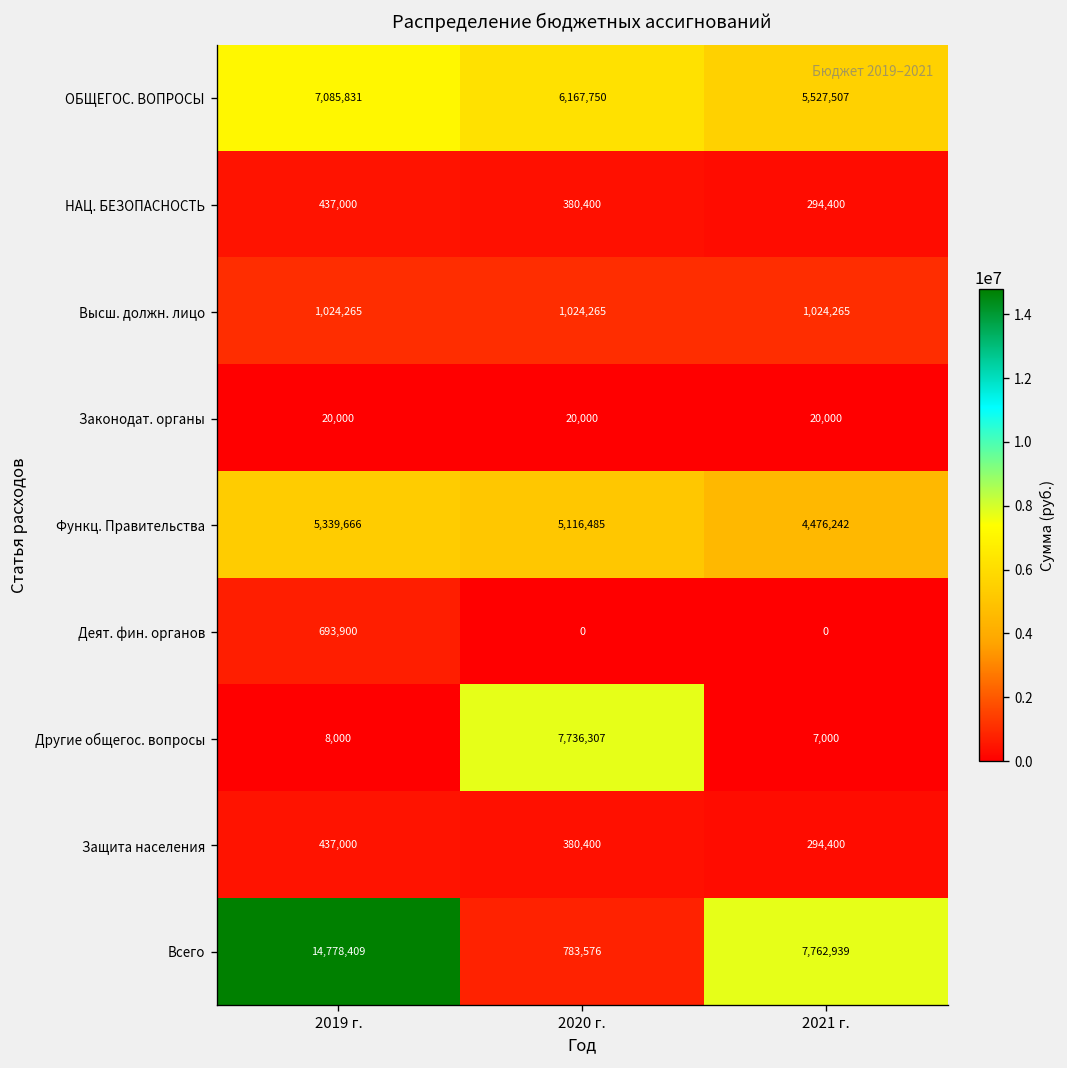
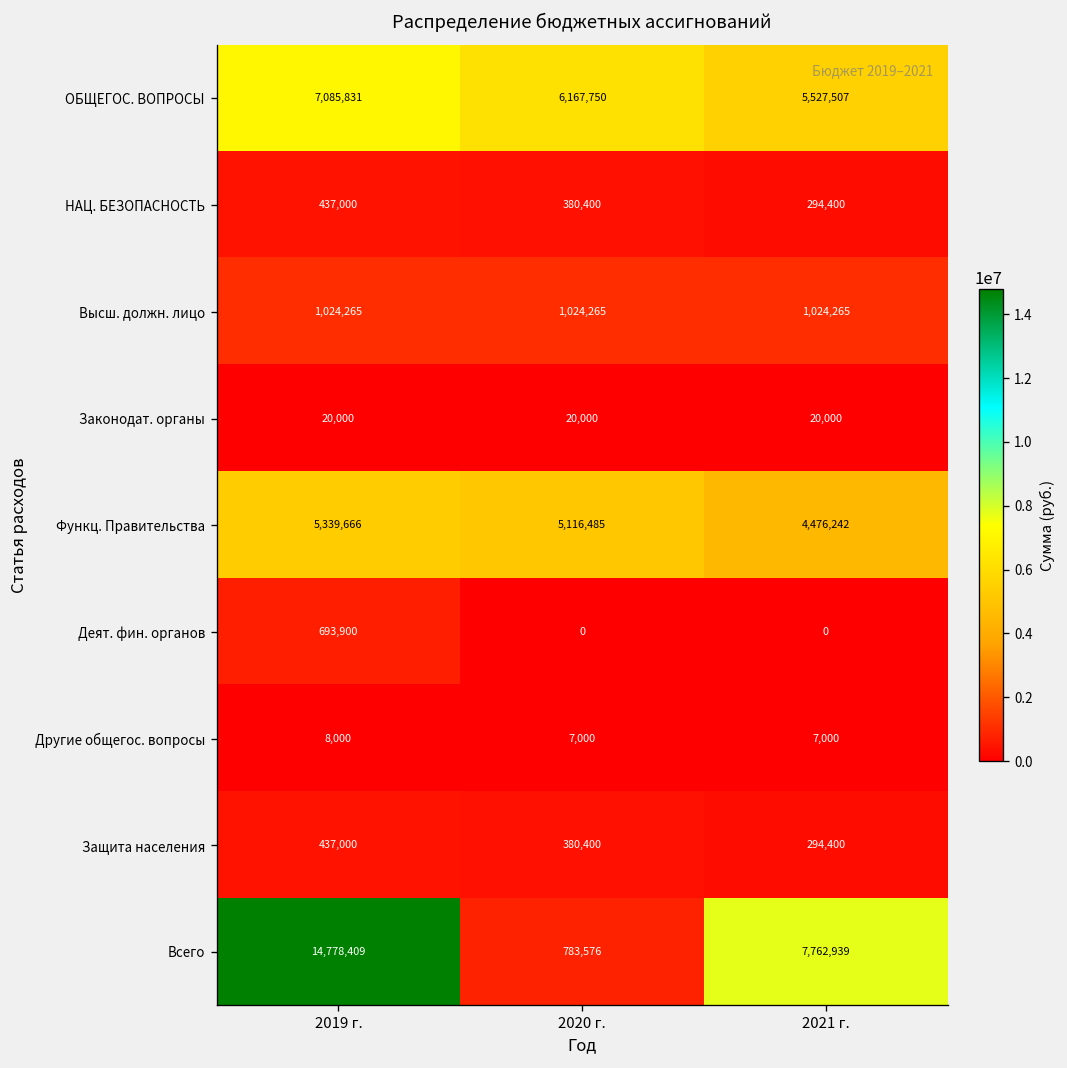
  {
    "ОБЩЕГОС. ВОПРОСЫ": {
      "2019 г.": "7,085,831",
      "2020 г.": "6,167,750"
    },
    "НАЦ. БЕЗОПАСНОСТЬ": {
      "2019 г.": "437,000",
      "2020 г.": "380,400",
      "2021 г.": "294,400"
    },
    "Высш. должн. лицо": {
      "2019 г.": "1,024,265",
      "2020 г.": "1,024,265",
      "2021 г.": "1,024,265"
    },
    "Законодат. органы": {
      "2019 г.": "20,000",
      "2020 г.": "20,000",
      "2021 г.": "20,000"
    },
    "Функц. Правительства": {
      "2019 г.": "5,339,666",
      "2020 г.": "5,116,485",
      "2021 г.": "4,476,242"
    },
    "Деят. фин. органов": {
      "2019 г.": "693,900",
      "2020 г.": "0",
      "2021 г.": "0"
    },
    "Другие общегос. вопросы": {
      "2019 г.": "8,000",
-     "2020 г.": "7,736,307",
+     "2020 г.": "7,000",
      "2021 г.": "7,000"
    },
    "Защита населения": {
      "2019 г.": "437,000",
      "2020 г.": "380,400",
      "2021 г.": "294,400"
    },
    "Всего": {
      "2019 г.": "14,778,409",
      "2020 г.": "783,576",
      "2021 г.": "7,762,939"
    }
  }
